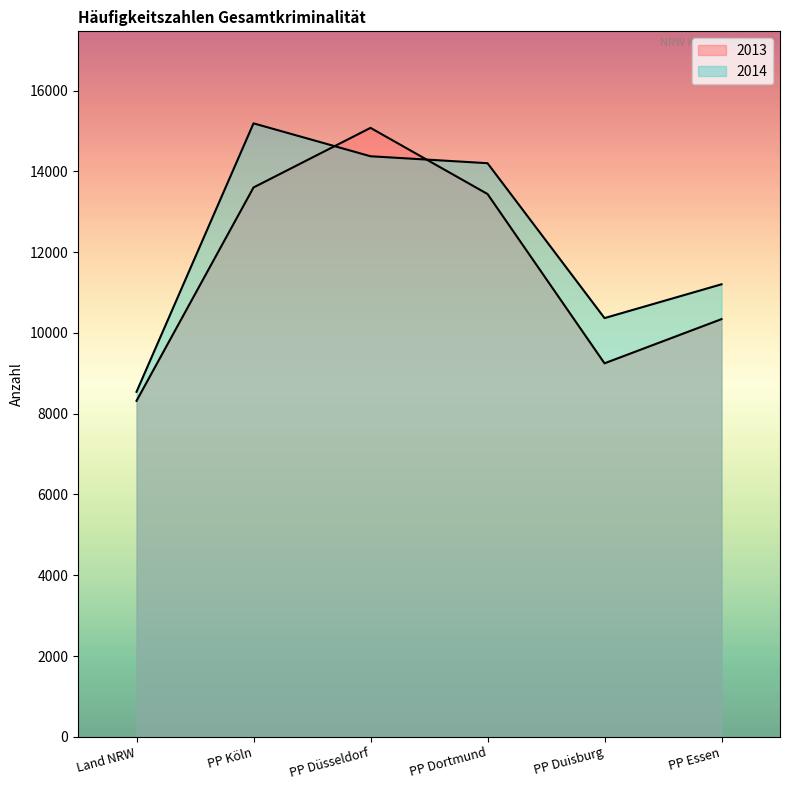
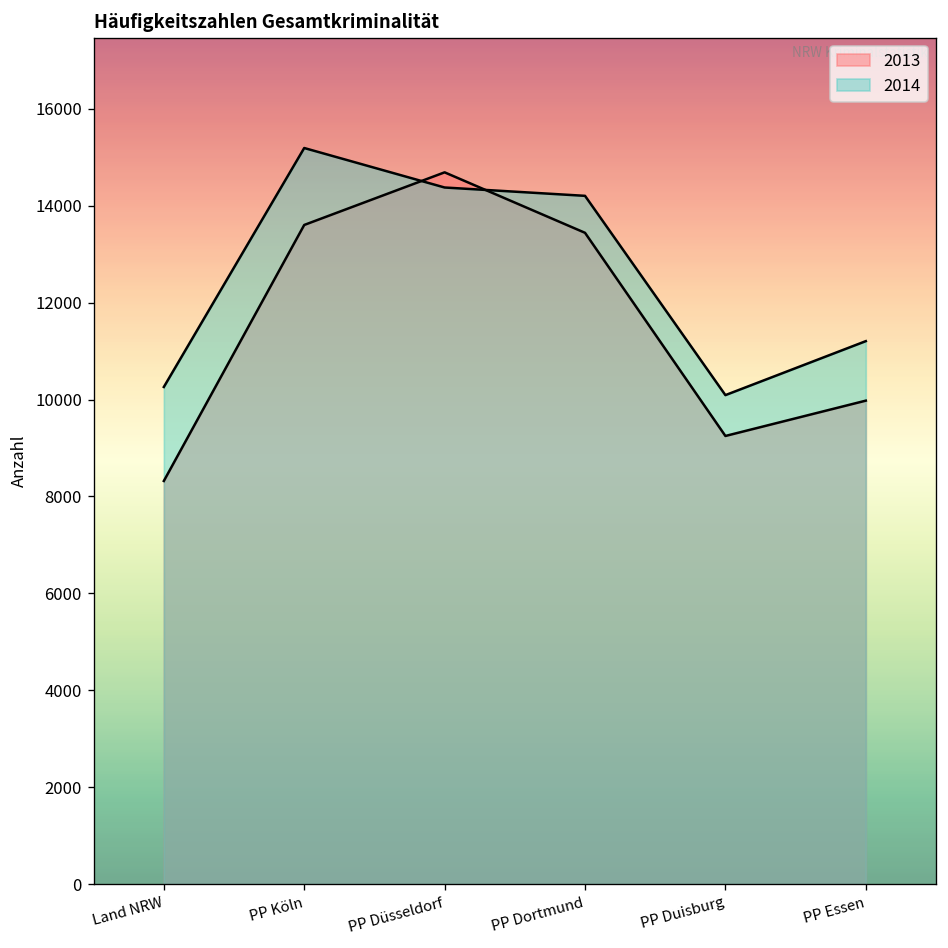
  {
    "2013": {
      "Land NRW": 8300,
      "PP Köln": 13600,
-     "PP Düsseldorf": 15100,
+     "PP Düsseldorf": 14700,
      "PP Dortmund": 13400,
      "PP Duisburg": 9200,
-     "PP Essen": 10300
+     "PP Essen": 10000
    },
    "2014": {
-     "Land NRW": 8500,
+     "Land NRW": 10300,
      "PP Köln": 15200,
      "PP Düsseldorf": 14400,
      "PP Dortmund": 14200,
-     "PP Duisburg": 10400,
+     "PP Duisburg": 10100,
      "PP Essen": 11200
    }
  }
